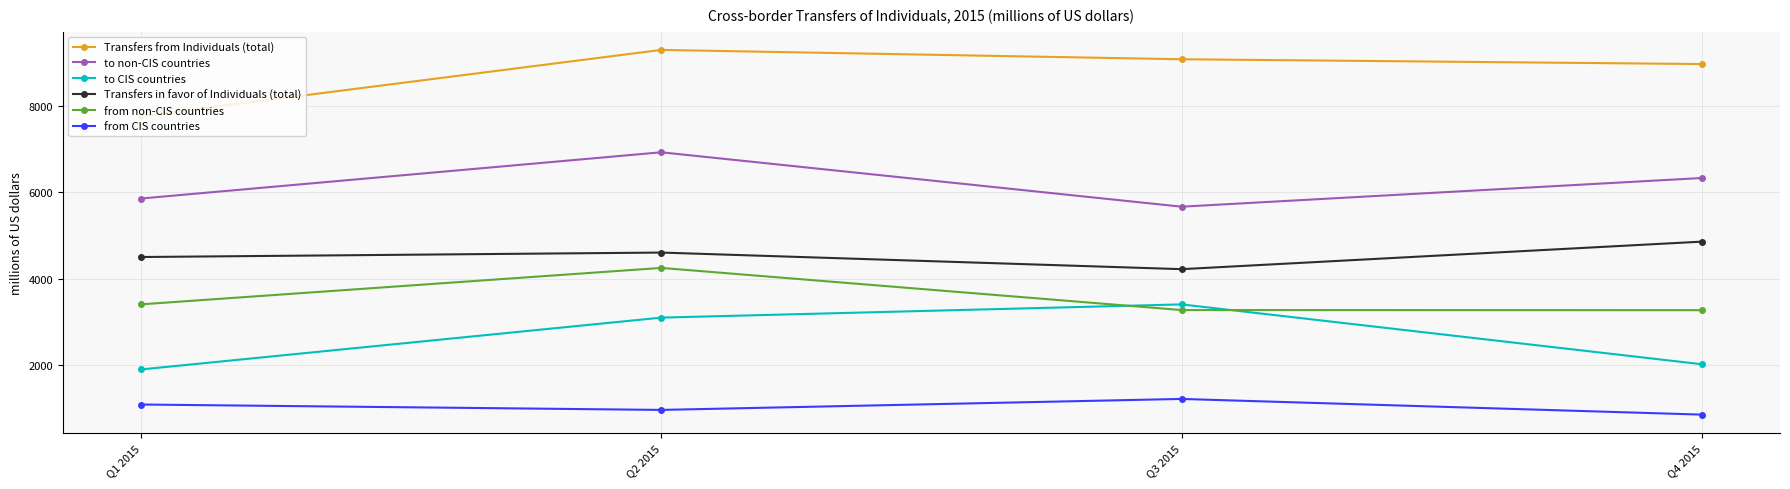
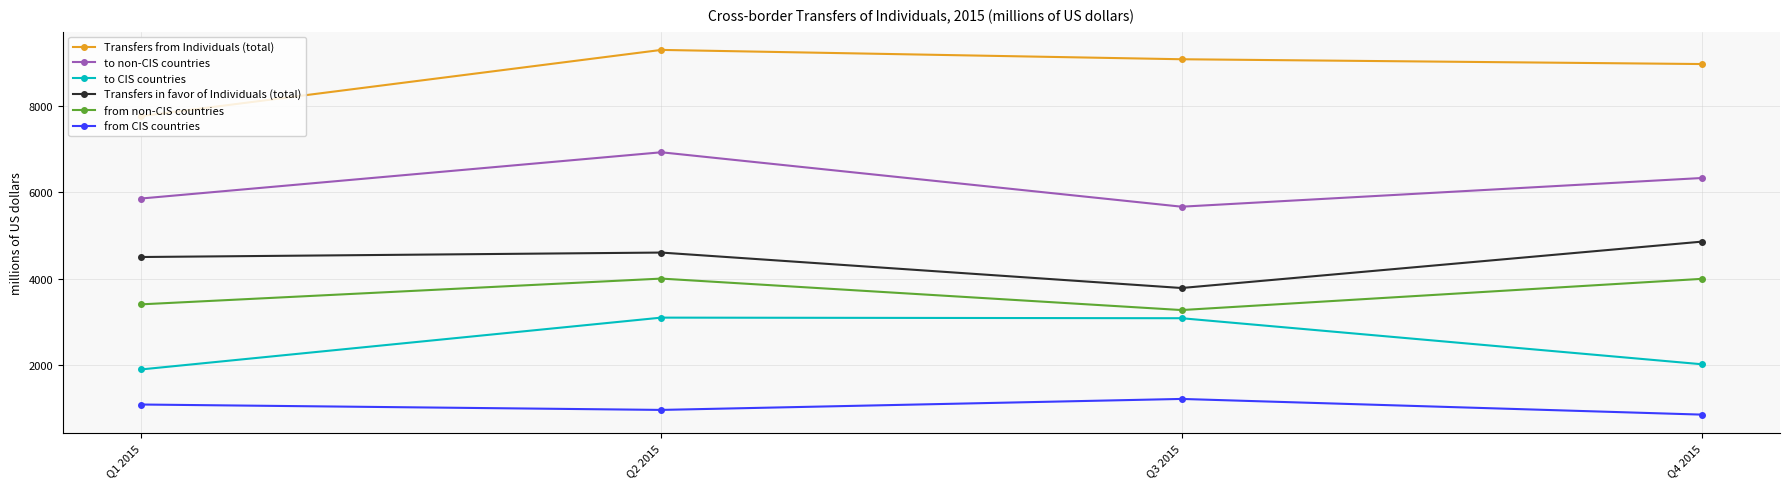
  {
    "Transfers from Individuals (total)": {
      "Q2 2015": 9300,
      "Q3 2015": 9100,
      "Q4 2015": 9000
    },
    "to non-CIS countries": {
      "Q1 2015": 5900,
      "Q2 2015": 6900,
      "Q3 2015": 5700,
      "Q4 2015": 6300
    },
    "to CIS countries": {
      "Q1 2015": 1900,
      "Q2 2015": 3100,
-     "Q3 2015": 3400,
+     "Q3 2015": 3100,
      "Q4 2015": 2000
    },
    "Transfers in favor of Individuals (total)": {
      "Q1 2015": 4500,
      "Q2 2015": 4600,
-     "Q3 2015": 4200,
+     "Q3 2015": 3800,
      "Q4 2015": 4900
    },
    "from non-CIS countries": {
      "Q1 2015": 3400,
-     "Q2 2015": 4300,
+     "Q2 2015": 4000,
      "Q3 2015": 3300,
-     "Q4 2015": 3300
+     "Q4 2015": 4000
    },
    "from CIS countries": {
      "Q1 2015": 1100,
      "Q2 2015": 1000,
      "Q3 2015": 1200,
      "Q4 2015": 900
    }
  }
